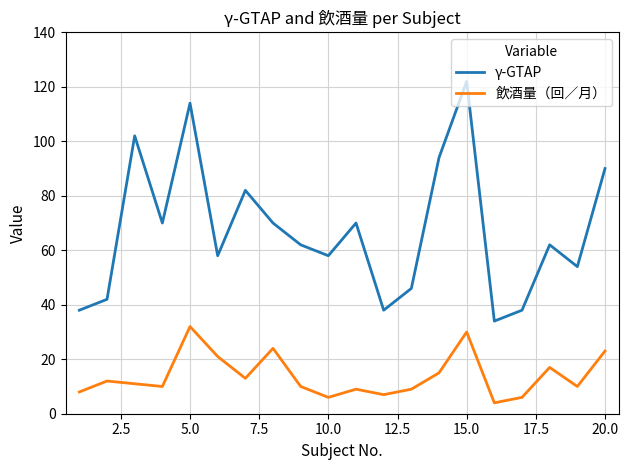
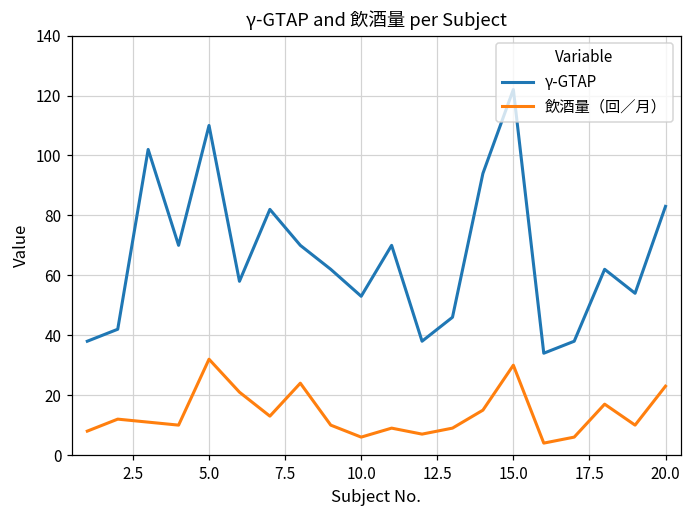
  {
    "γ-GTAP": {
-     "5.0": 114,
-     "10.0": 58,
-     "20.0": 90
+     "5.0": 110,
+     "10.0": 53,
+     "20.0": 83
    },
    "飲酒量（回／月）": {
      "5.0": 32,
      "10.0": 6,
      "15.0": 30,
      "20.0": 23
    }
  }
